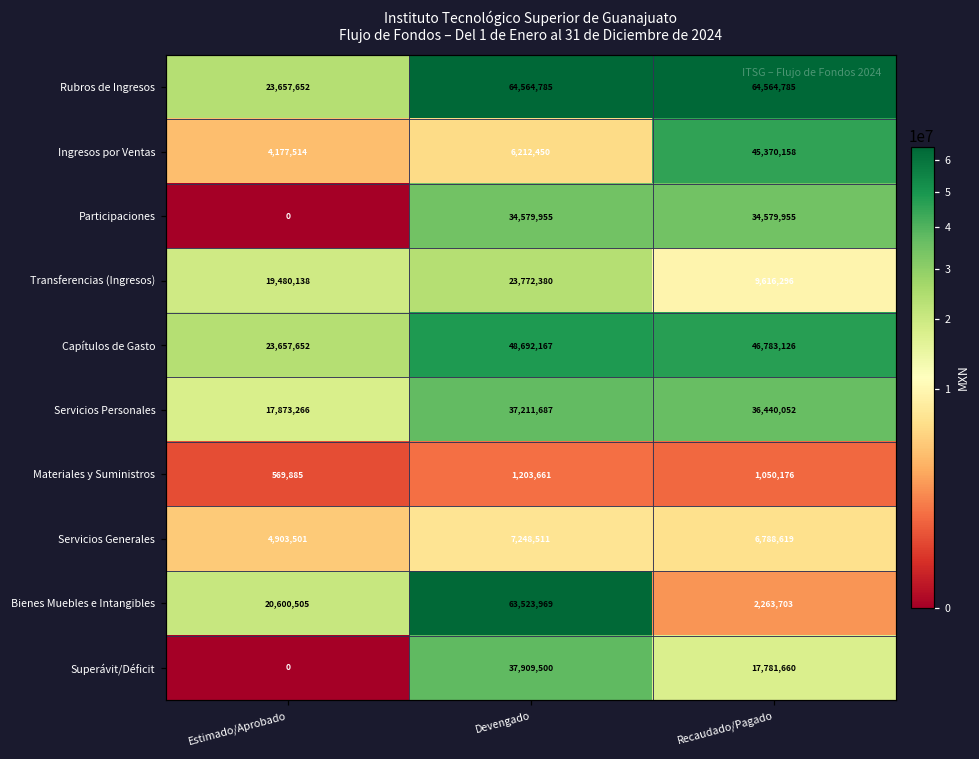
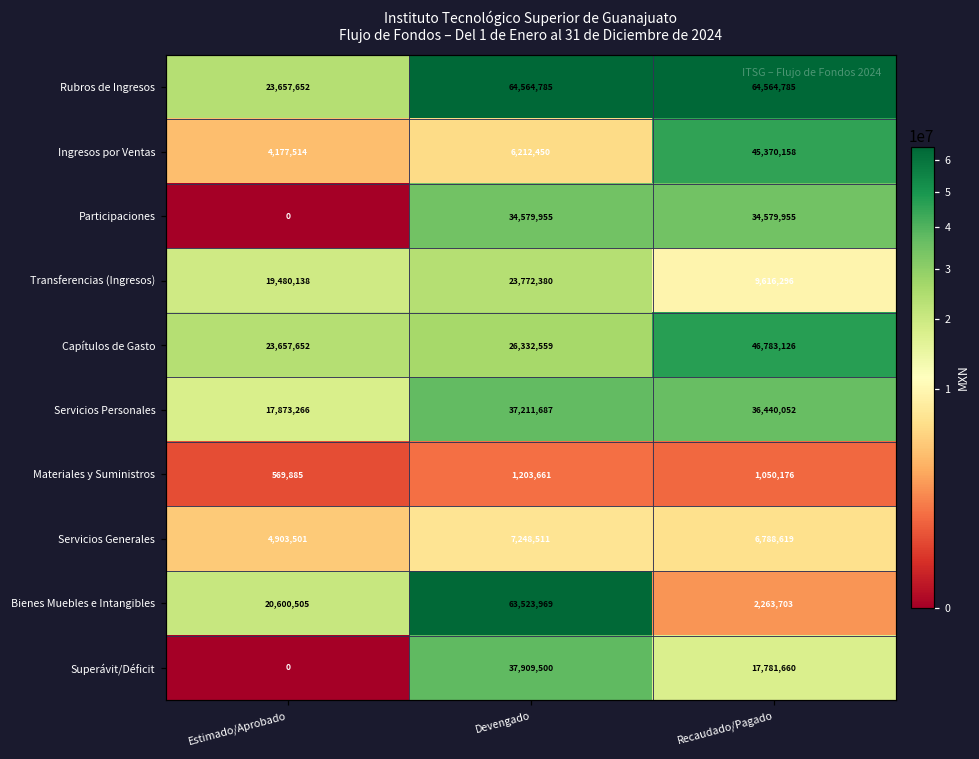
  {
    "Rubros de Ingresos": {
      "Estimado/Aprobado": "23,657,652",
      "Devengado": "64,564,785"
    },
    "Ingresos por Ventas": {
      "Estimado/Aprobado": "4,177,514",
      "Devengado": "6,212,450",
      "Recaudado/Pagado": "45,370,158"
    },
    "Participaciones": {
      "Estimado/Aprobado": "0",
      "Devengado": "34,579,955",
      "Recaudado/Pagado": "34,579,955"
    },
    "Transferencias (Ingresos)": {
      "Estimado/Aprobado": "19,480,138",
      "Devengado": "23,772,380",
      "Recaudado/Pagado": "9,616,296"
    },
    "Capítulos de Gasto": {
      "Estimado/Aprobado": "23,657,652",
-     "Devengado": "48,692,167",
+     "Devengado": "26,332,559",
      "Recaudado/Pagado": "46,783,126"
    },
    "Servicios Personales": {
      "Estimado/Aprobado": "17,873,266",
      "Devengado": "37,211,687",
      "Recaudado/Pagado": "36,440,052"
    },
    "Materiales y Suministros": {
      "Estimado/Aprobado": "569,885",
      "Devengado": "1,203,661",
      "Recaudado/Pagado": "1,050,176"
    },
    "Servicios Generales": {
      "Estimado/Aprobado": "4,903,501",
      "Devengado": "7,248,511",
      "Recaudado/Pagado": "6,788,619"
    },
    "Bienes Muebles e Intangibles": {
      "Estimado/Aprobado": "20,600,505",
      "Devengado": "63,523,969",
      "Recaudado/Pagado": "2,263,703"
    },
    "Superávit/Déficit": {
      "Estimado/Aprobado": "0",
      "Devengado": "37,909,500",
      "Recaudado/Pagado": "17,781,660"
    }
  }
